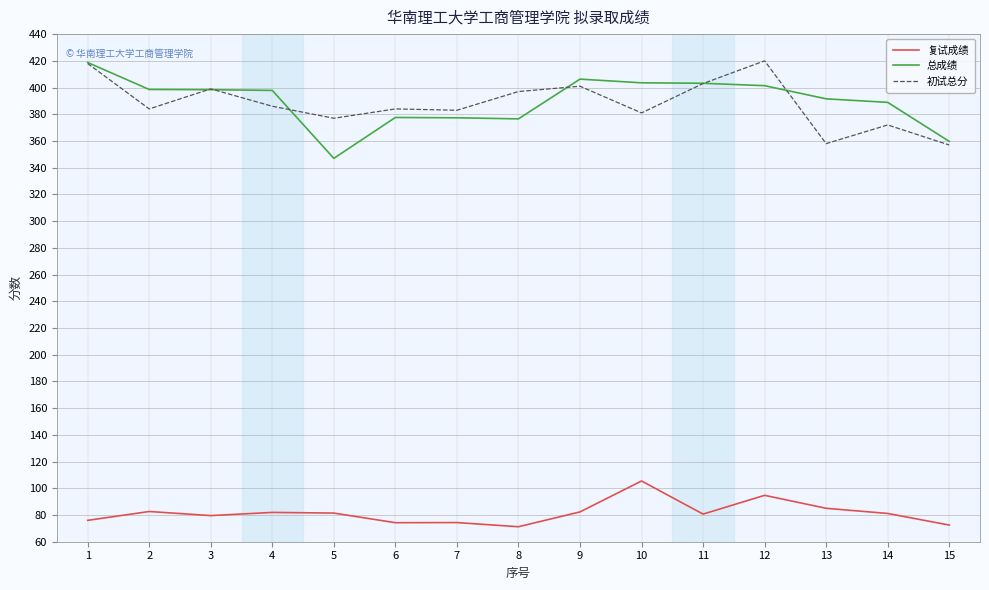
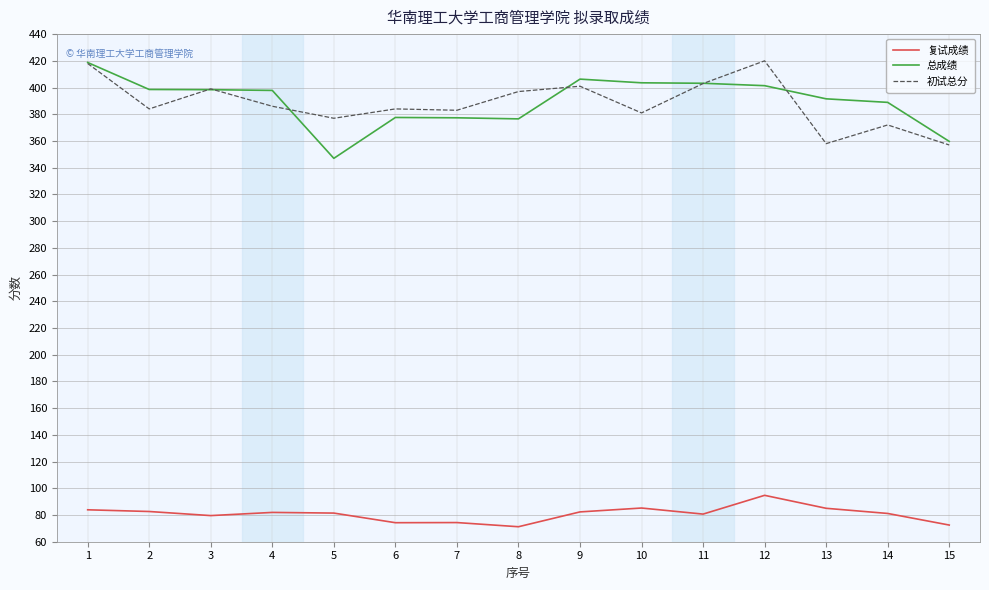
  {
    "复试成绩": {
-     "1": 76,
+     "1": 84,
      "2": 83,
      "3": 80,
      "4": 82,
      "5": 81,
      "6": 74,
      "7": 74,
      "8": 71,
      "9": 82,
-     "10": 105,
+     "10": 85,
      "11": 81,
      "12": 95,
      "13": 85,
      "14": 81,
      "15": 72
    },
    "总成绩": {
      "2": 399,
      "4": 398,
      "5": 347,
      "6": 378,
      "7": 377,
      "8": 377,
      "9": 406,
      "10": 404,
      "12": 401,
      "13": 392,
      "14": 389,
      "15": 360
    },
    "初试总分": {
      "2": 384,
      "4": 386,
      "5": 377,
      "6": 384,
      "7": 383,
      "8": 397,
      "9": 401,
      "10": 381,
      "12": 420,
      "13": 358,
      "14": 372,
      "15": 357
    }
  }
